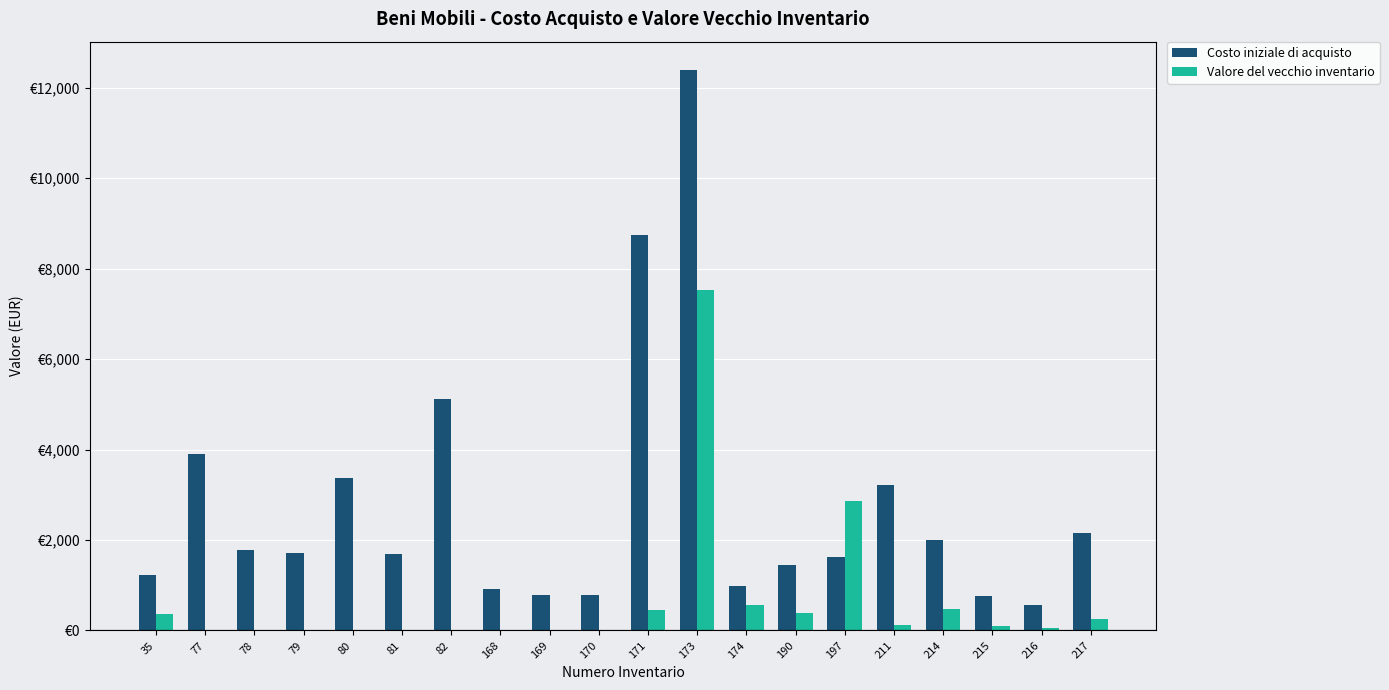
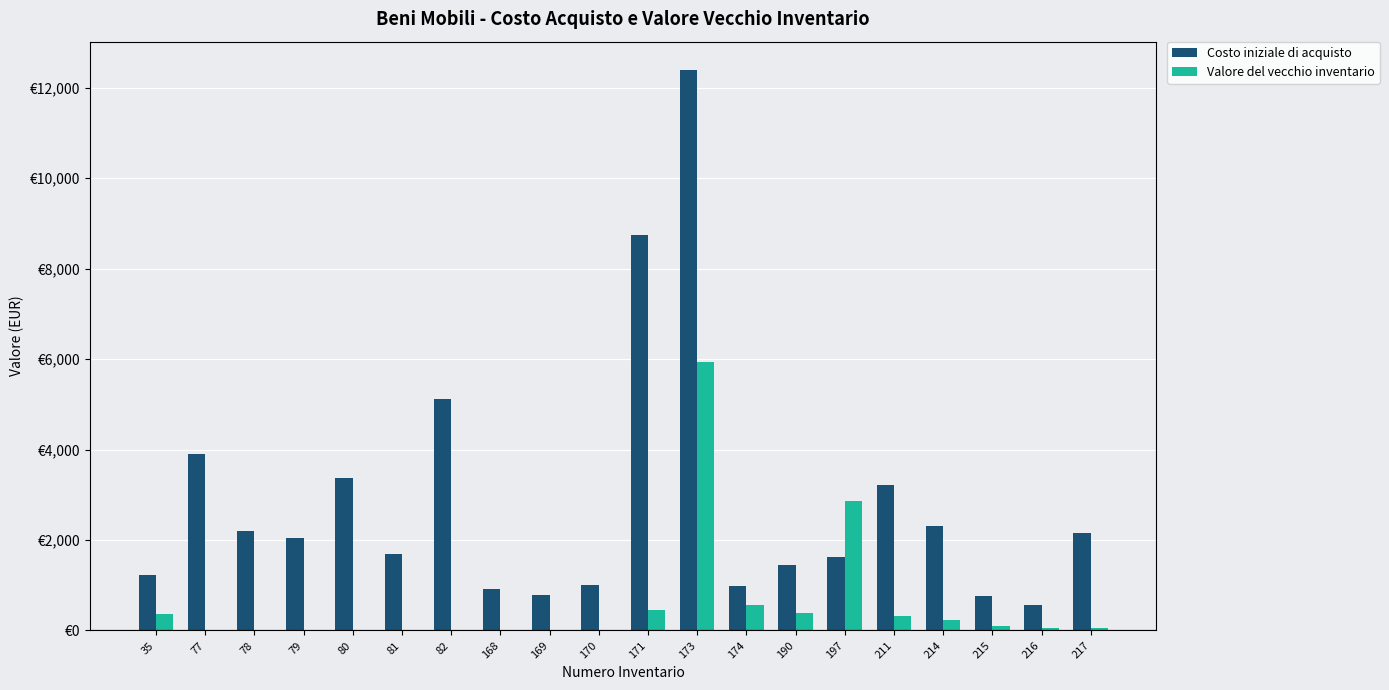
  {
    "Costo iniziale di acquisto": {
      "35": "€1,200",
      "77": "€3,900",
-     "78": "€1,800",
-     "79": "€1,700",
+     "78": "€2,200",
+     "79": "€2,000",
      "80": "€3,400",
      "81": "€1,700",
      "82": "€5,100",
      "168": "€900",
      "169": "€800",
-     "170": "€800",
+     "170": "€1,000",
      "171": "€8,700",
      "173": "€12,400",
      "174": "€1,000",
      "190": "€1,500",
      "197": "€1,600",
      "211": "€3,200",
-     "214": "€2,000",
+     "214": "€2,300",
      "215": "€800",
      "216": "€600",
      "217": "€2,200"
    },
    "Valore del vecchio inventario": {
      "35": "€400",
      "82": "€0",
      "168": "€0",
      "169": "€0",
      "170": "€0",
      "171": "€400",
-     "173": "€7,500",
+     "173": "€5,900",
      "174": "€600",
      "190": "€400",
      "197": "€2,900",
-     "211": "€100",
-     "214": "€500",
+     "211": "€300",
+     "214": "€200",
      "215": "€100",
      "216": "€100",
-     "217": "€300"
+     "217": "€100"
    }
  }
